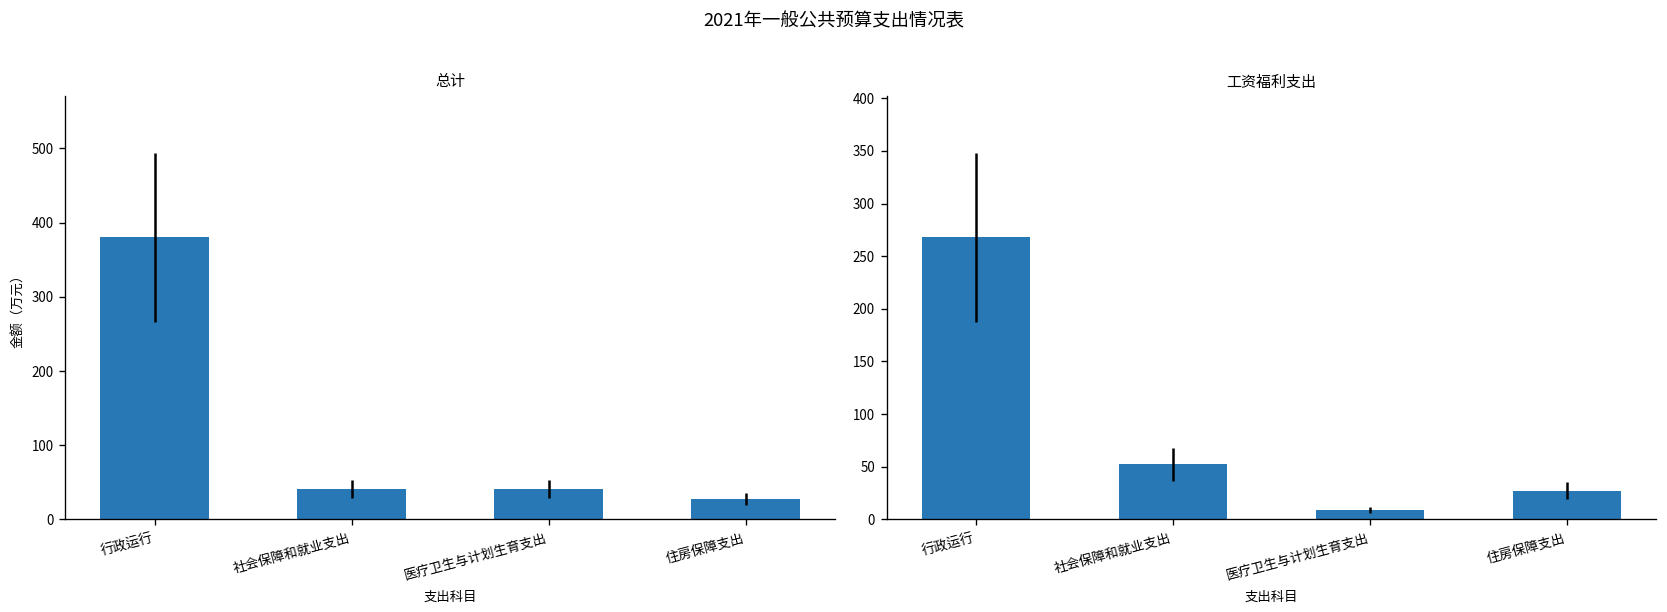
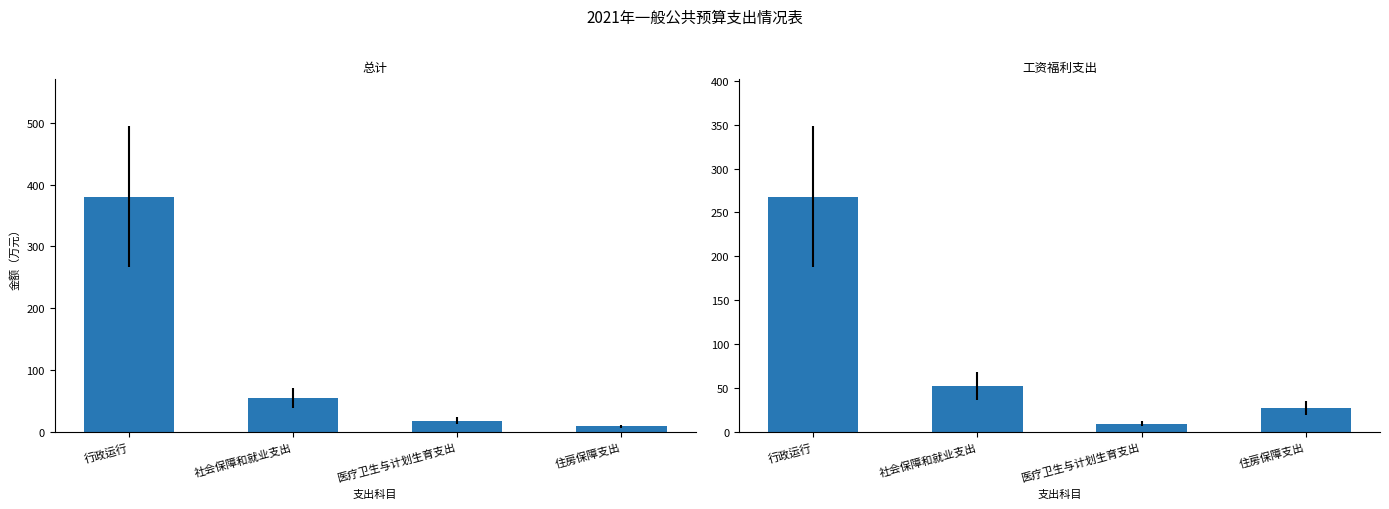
  {
    "总计": {
      "行政运行": 380,
-     "社会保障和就业支出": 40,
-     "医疗卫生与计划生育支出": 40,
-     "住房保障支出": 30
+     "社会保障和就业支出": 50,
+     "医疗卫生与计划生育支出": 20,
+     "住房保障支出": 10
    },
    "工资福利支出": {
      "行政运行": 270,
      "社会保障和就业支出": 50,
      "医疗卫生与计划生育支出": 10,
      "住房保障支出": 30
    }
  }
